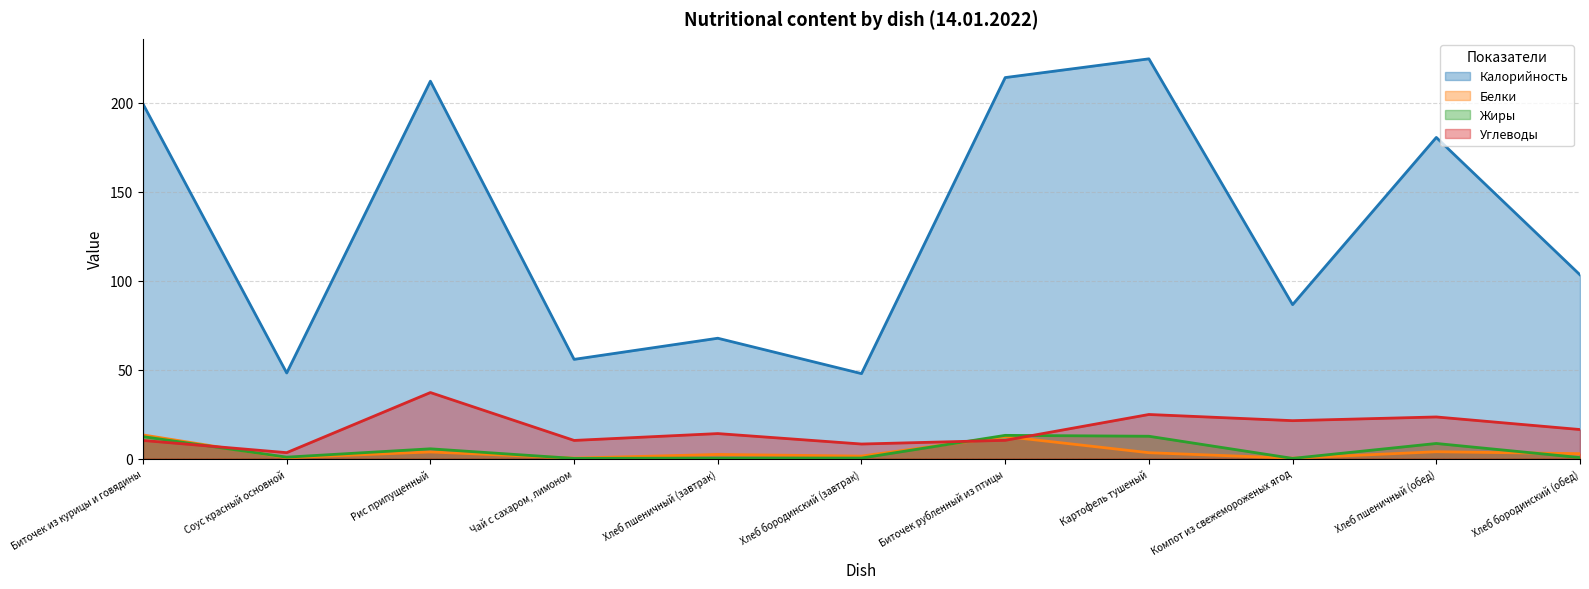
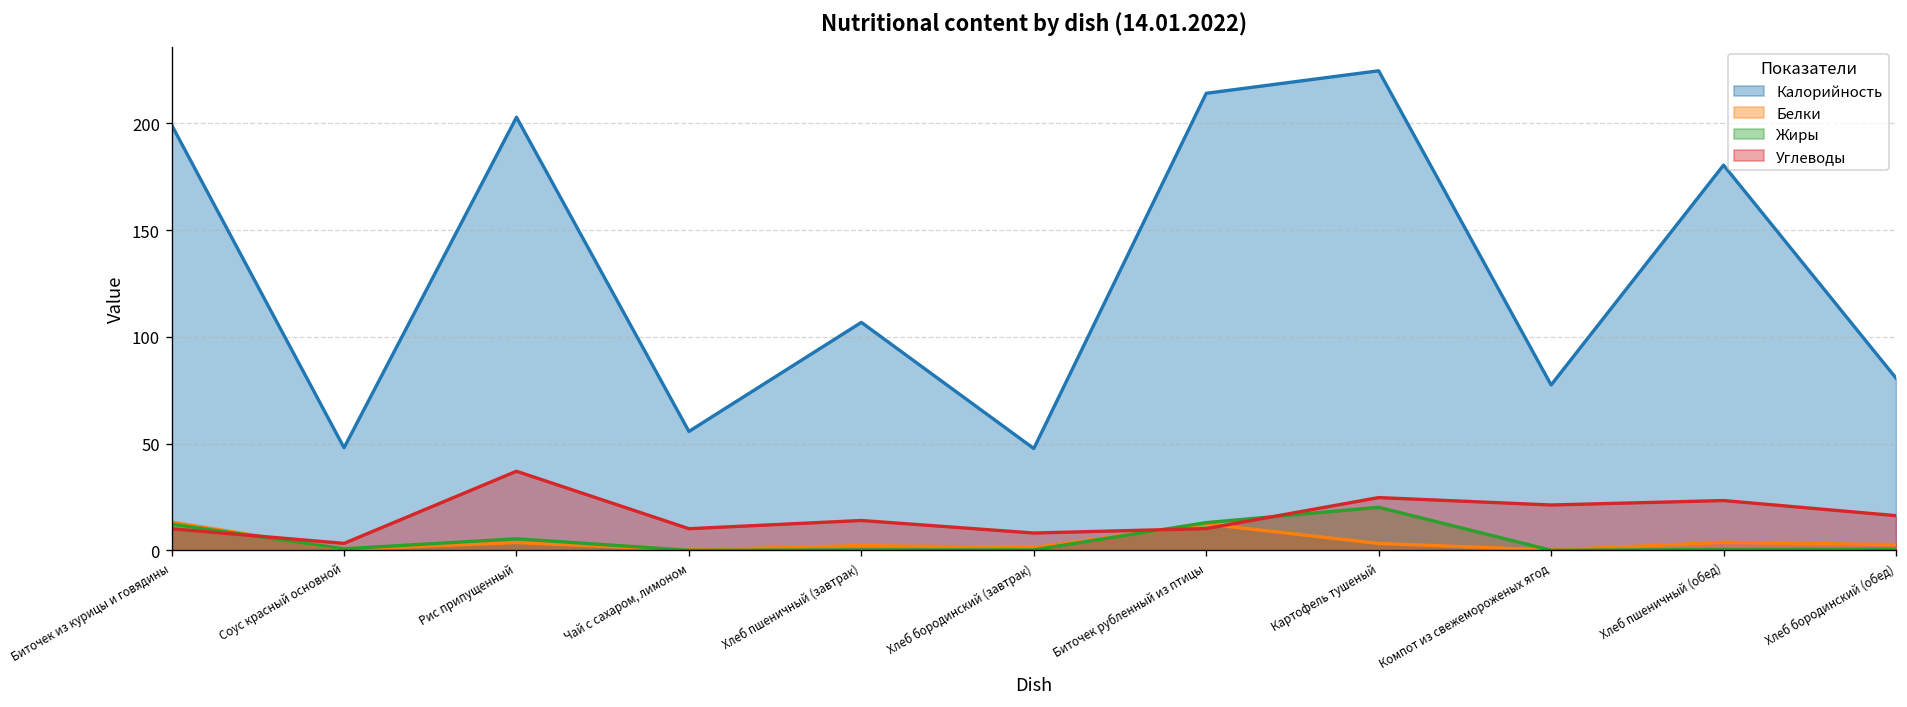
  {
    "Калорийность": {
      "Биточек из курицы и говядины": 199,
      "Соус красный основной": 48,
-     "Рис припущенный": 212,
+     "Рис припущенный": 203,
      "Чай с сахаром, лимоном": 56,
-     "Хлеб пшеничный (завтрак)": 68,
+     "Хлеб пшеничный (завтрак)": 107,
      "Хлеб бородинский (завтрак)": 48,
      "Биточек рубленный из птицы": 214,
      "Картофель тушеный": 225,
-     "Компот из свежемороженых ягод": 86,
+     "Компот из свежемороженых ягод": 77,
      "Хлеб пшеничный (обед)": 180,
-     "Хлеб бородинский (обед)": 103
+     "Хлеб бородинский (обед)": 81
    },
    "Жиры": {
      "Рис припущенный": 5,
      "Хлеб пшеничный (завтрак)": 0,
-     "Картофель тушеный": 13,
-     "Хлеб пшеничный (обед)": 8,
+     "Картофель тушеный": 20,
+     "Хлеб пшеничный (обед)": 0,
      "Хлеб бородинский (обед)": 1
    }
  }
